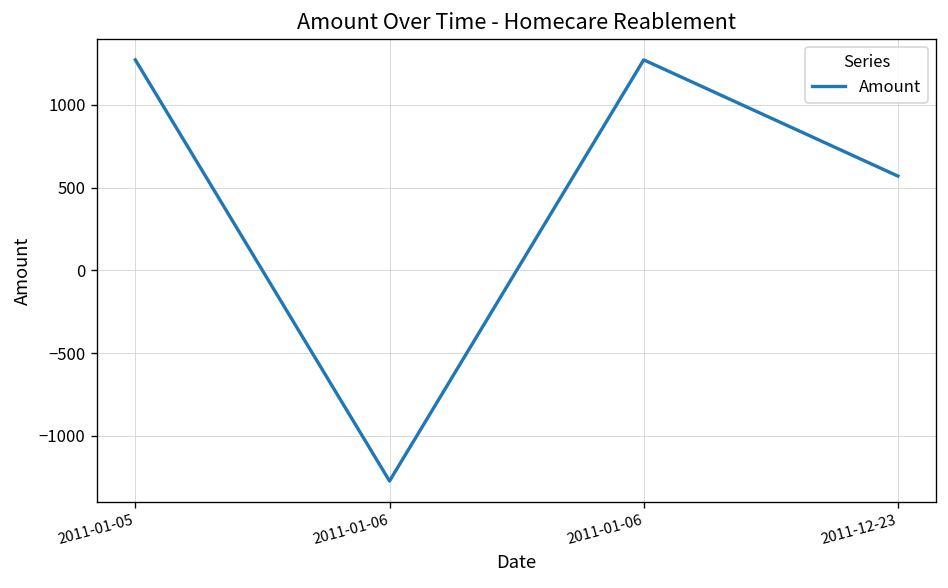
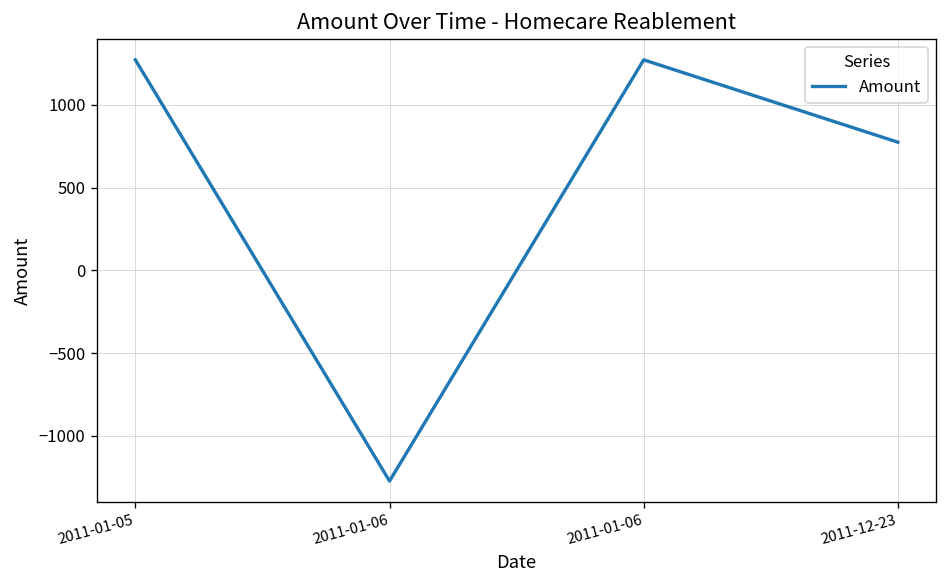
  {
    "2011-01-05": 1270,
-   "2011-12-23": 570
+   "2011-12-23": 770
  }
